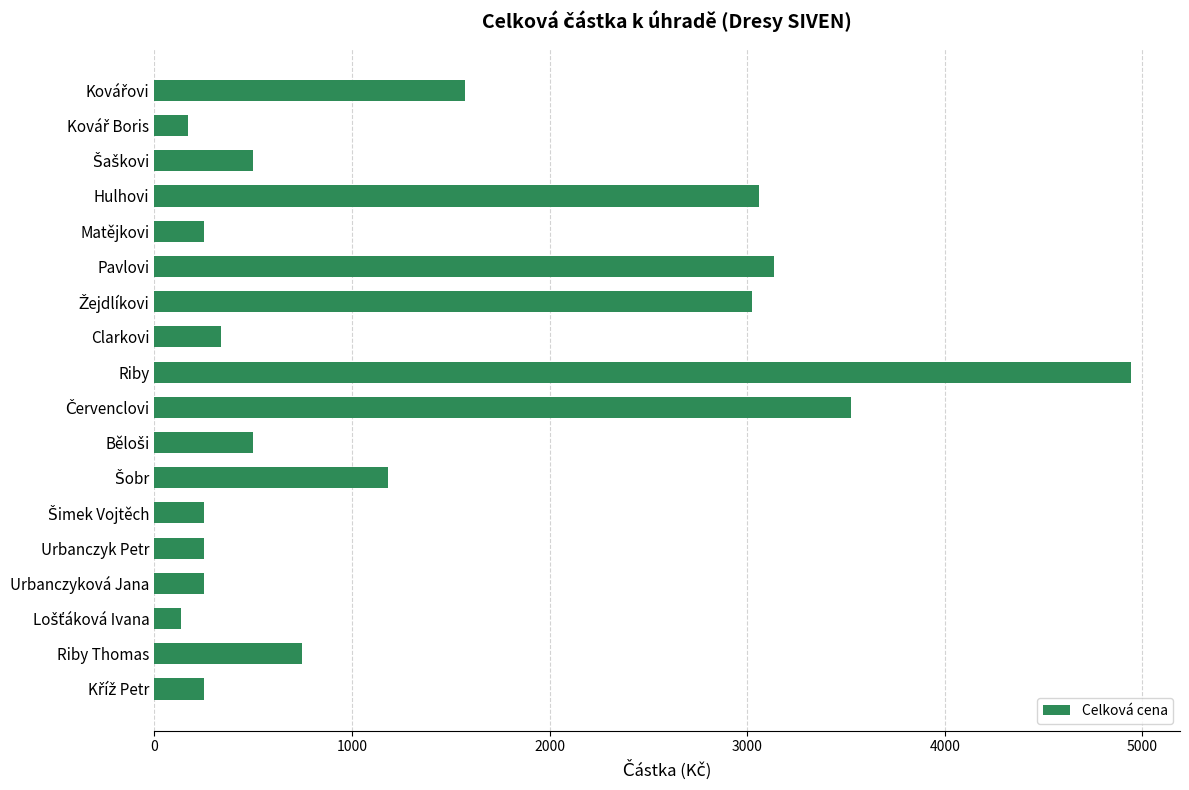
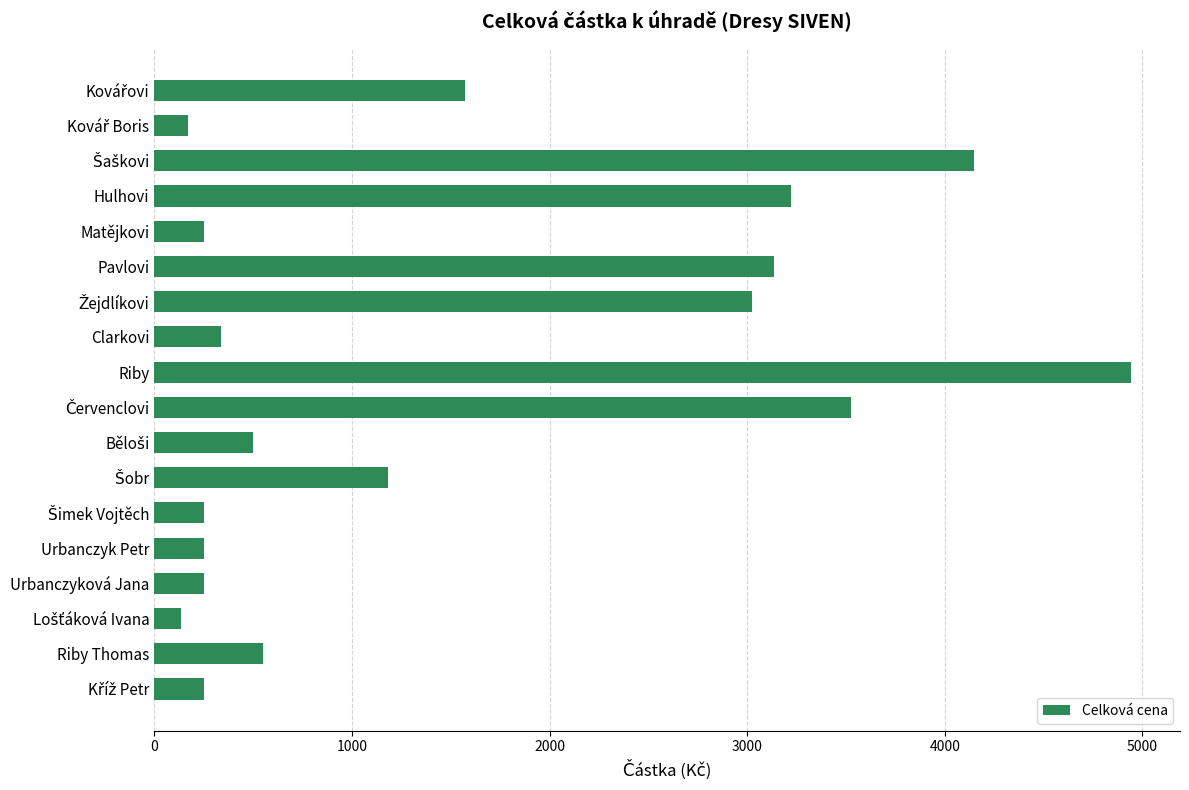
  {
    "Kovářovi": 1570,
    "Kovář Boris": 170,
-   "Šaškovi": 500,
-   "Hulhovi": 3060,
+   "Šaškovi": 4150,
+   "Hulhovi": 3220,
    "Matějkovi": 250,
    "Pavlovi": 3140,
    "Žejdlíkovi": 3020,
    "Clarkovi": 340,
    "Riby": 4940,
    "Červenclovi": 3530,
    "Běloši": 500,
    "Šobr": 1180,
    "Šimek Vojtěch": 250,
    "Urbanczyk Petr": 250,
    "Urbanczyková Jana": 250,
    "Lošťáková Ivana": 130,
-   "Riby Thomas": 750,
+   "Riby Thomas": 550,
    "Kříž Petr": 250
  }
